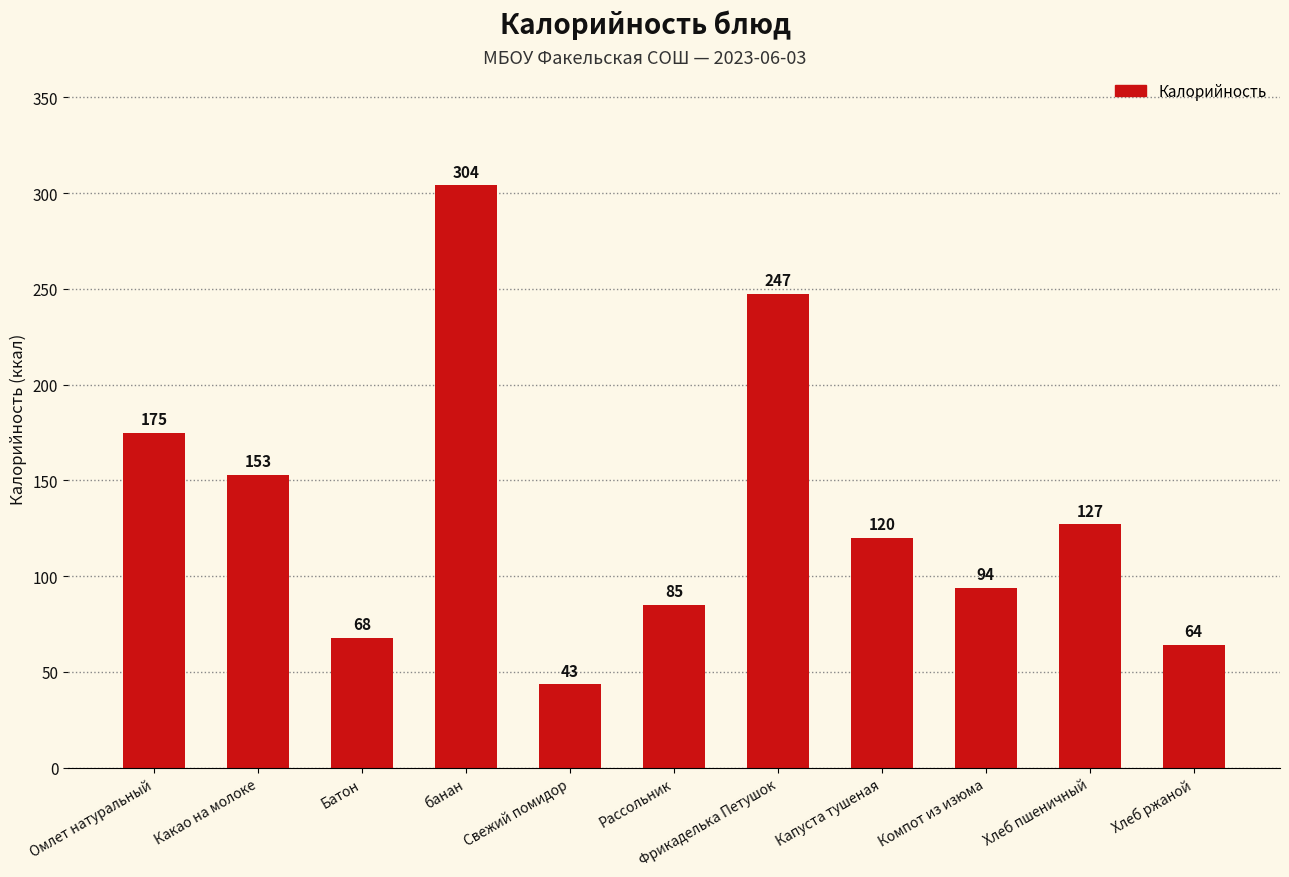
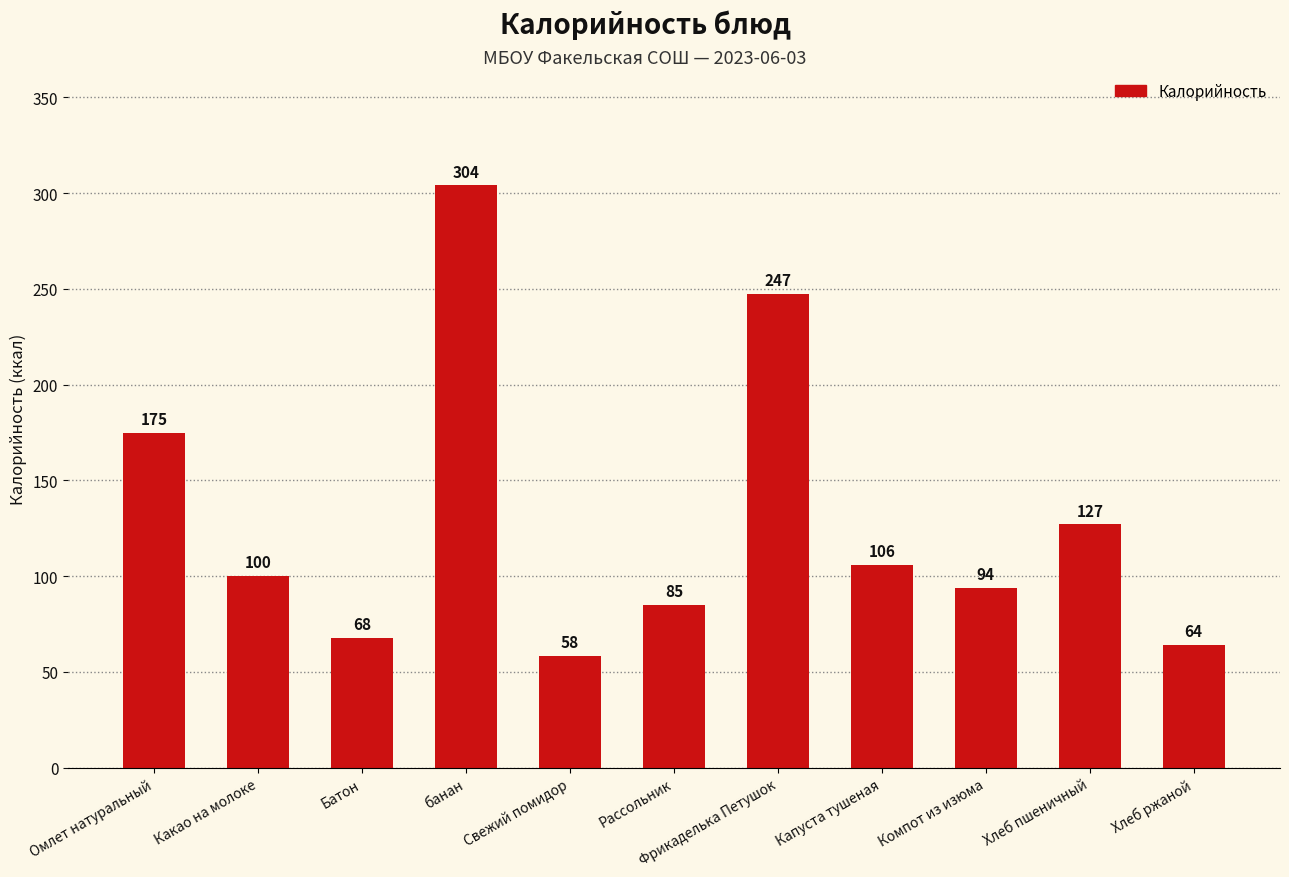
  {
    "Омлет натуральный": 175,
-   "Какао на молоке": 153,
+   "Какао на молоке": 100,
    "Батон": 68,
    "банан": 304,
-   "Свежий помидор": 43,
+   "Свежий помидор": 58,
    "Рассольник": 85,
    "Фрикаделька Петушок": 247,
-   "Капуста тушеная": 120,
+   "Капуста тушеная": 106,
    "Компот из изюма": 94,
    "Хлеб пшеничный": 127,
    "Хлеб ржаной": 64
  }
